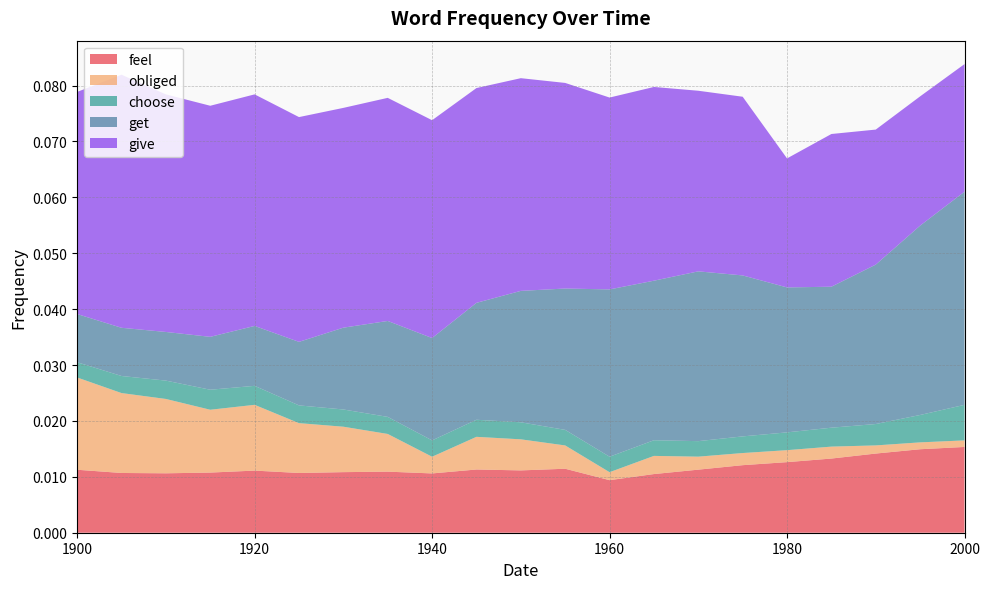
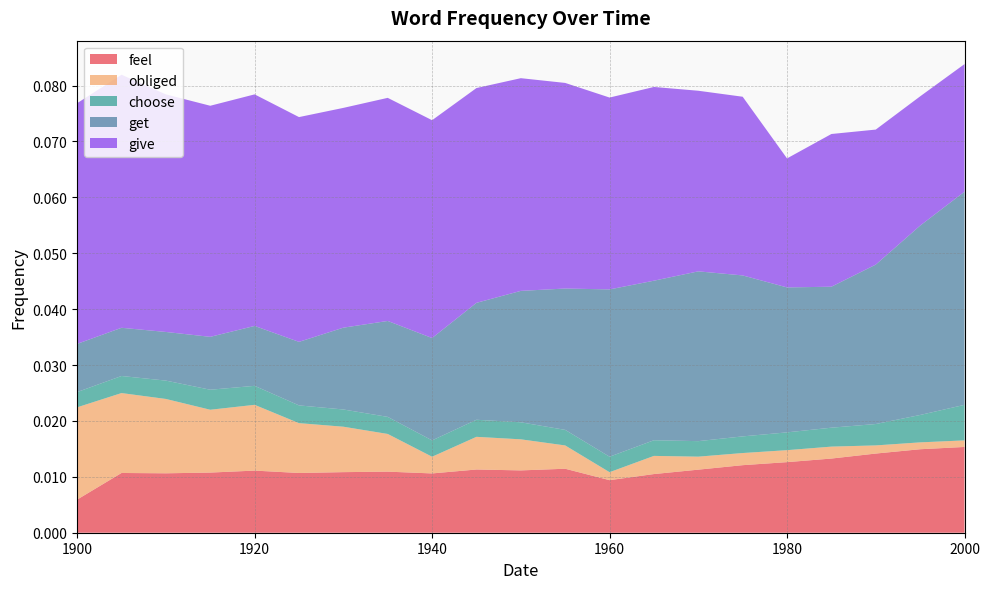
  {
    "feel": {
-     "1900": 0.011,
+     "1900": 0.006,
      "1920": 0.011,
      "1940": 0.011,
      "1960": 0.009,
      "1980": 0.013,
      "2000": 0.015
    },
    "obliged": {
      "1900": 0.017,
      "1920": 0.012,
      "1940": 0.003,
      "1960": 0.001,
      "1980": 0.002,
      "2000": 0.001
    },
    "give": {
-     "1900": 0.040,
+     "1900": 0.043,
      "1920": 0.041,
      "1940": 0.039,
      "1960": 0.034,
      "1980": 0.023,
      "2000": 0.023
    }
  }
